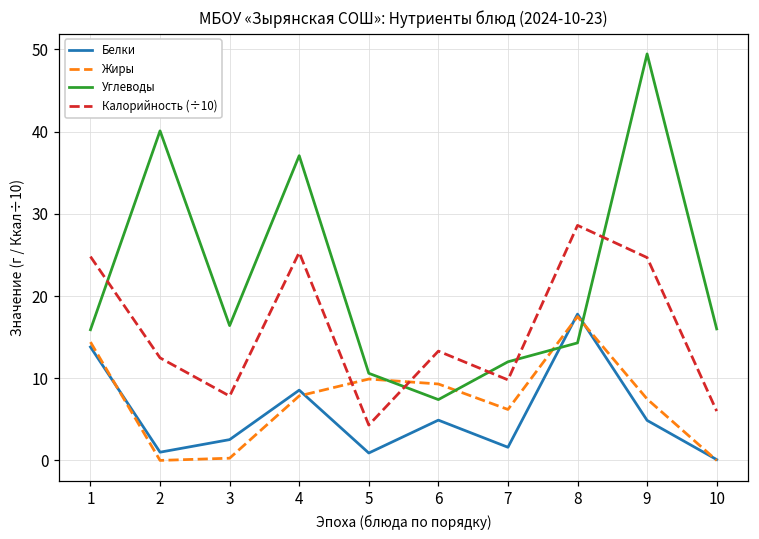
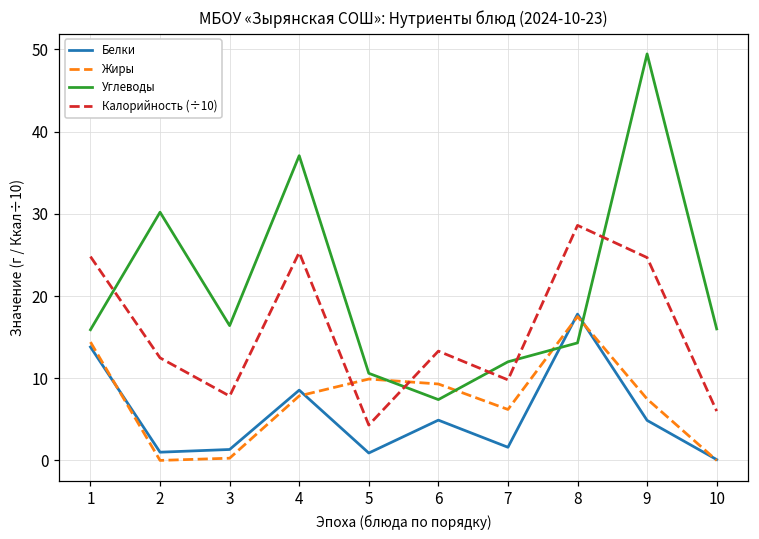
  {
    "Белки": {
      "1": 14,
      "2": 1,
-     "3": 3,
+     "3": 1,
      "4": 9,
      "5": 1,
      "6": 5,
      "7": 2,
      "9": 5
    },
    "Жиры": {
      "1": 14,
      "2": 0,
      "3": 0,
      "4": 8,
      "5": 10,
      "6": 9,
      "7": 6,
      "9": 7
    },
    "Углеводы": {
      "1": 16,
-     "2": 40,
+     "2": 30,
      "3": 16,
      "4": 37,
      "5": 11,
      "6": 7,
      "7": 12,
      "8": 14,
      "9": 49,
      "10": 16
    },
    "Калорийность (÷10)": {
      "1": 25,
      "2": 12,
      "3": 8,
      "4": 25,
      "5": 4,
      "6": 13,
      "7": 10,
      "8": 29,
      "9": 25,
      "10": 6
    }
  }
